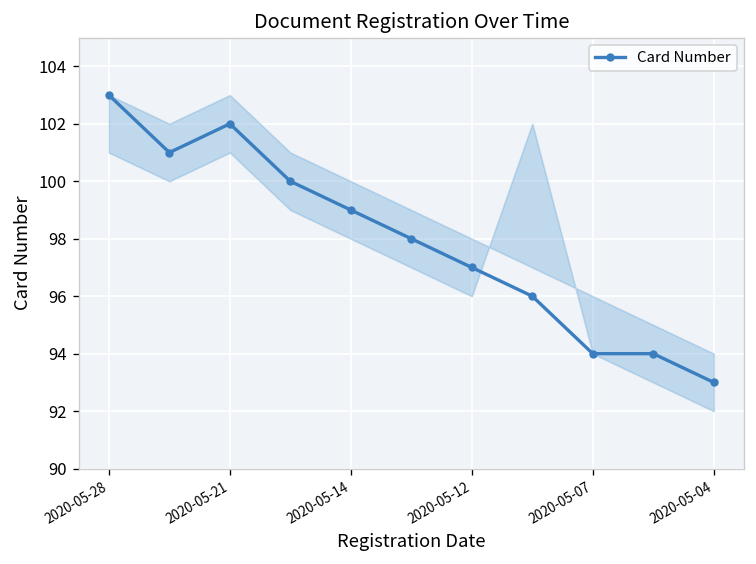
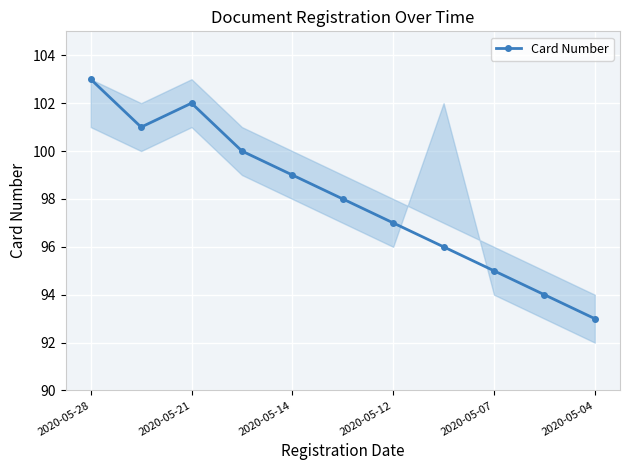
  {
    "Card Number": {
-     "2020-05-07": 94
+     "2020-05-07": 95
    }
  }
